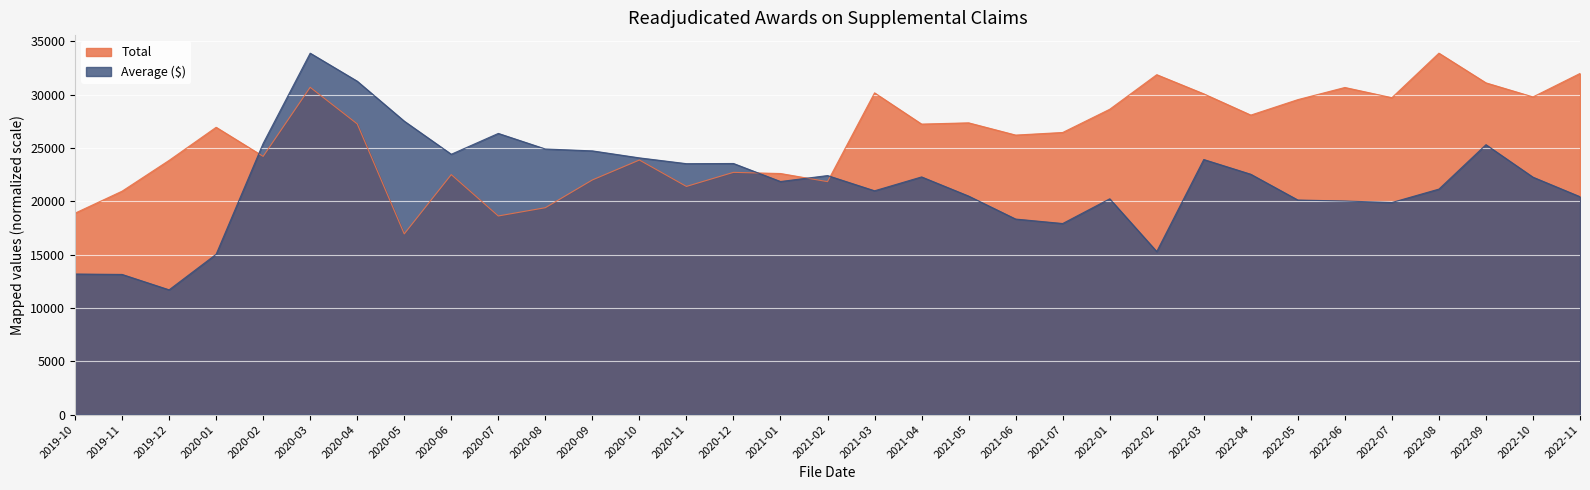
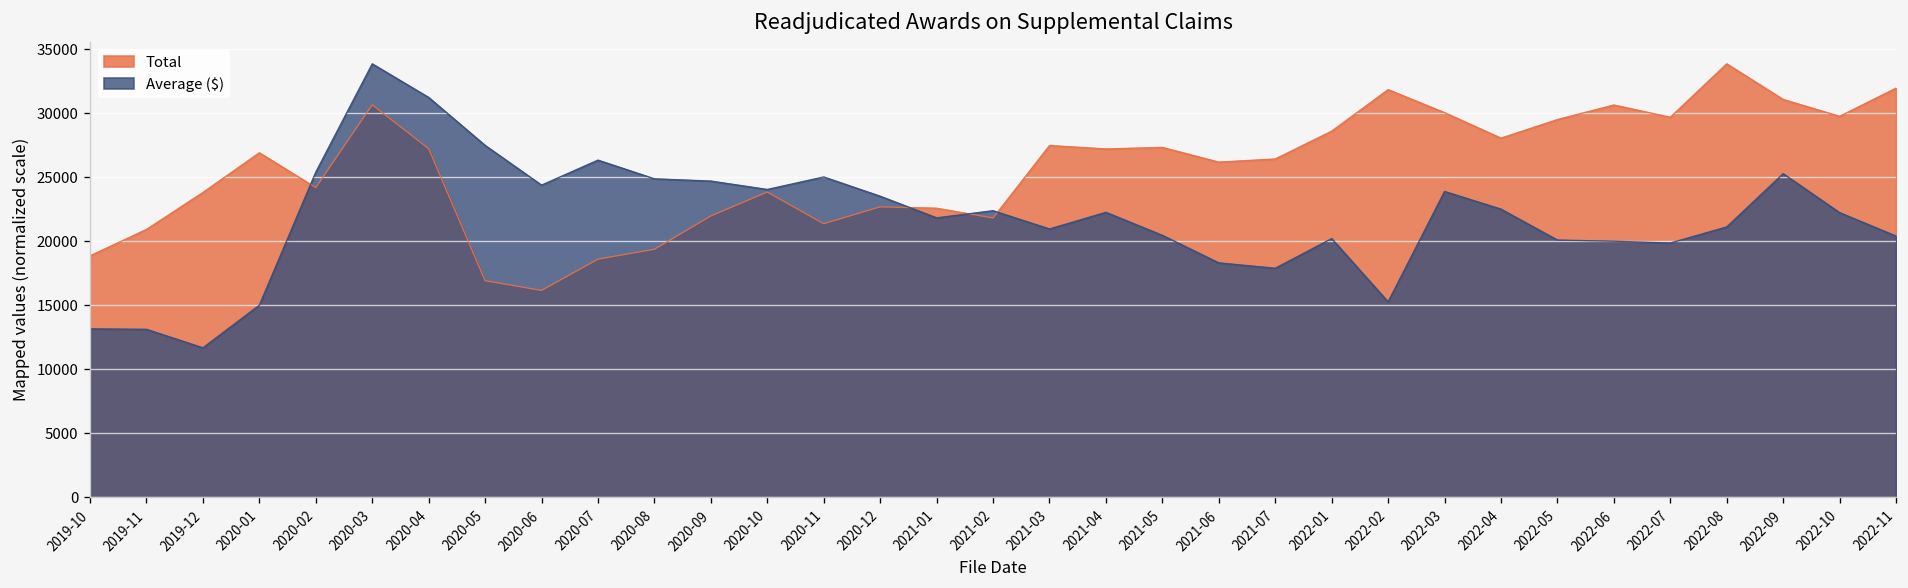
  {
    "Total": {
      "2019-10": 18900,
      "2019-11": 20900,
      "2019-12": 23800,
      "2020-01": 26900,
      "2020-02": 24200,
      "2020-03": 30700,
      "2020-04": 27300,
      "2020-05": 16900,
-     "2020-06": 22500,
+     "2020-06": 16200,
      "2020-07": 18600,
      "2020-08": 19400,
      "2020-09": 22000,
      "2020-11": 21400,
      "2020-12": 22700,
      "2021-01": 22600,
      "2021-02": 21800,
-     "2021-03": 30200,
+     "2021-03": 27500,
      "2021-04": 27200,
      "2021-05": 27300,
      "2021-06": 26200,
      "2021-07": 26400,
      "2022-01": 28600,
      "2022-02": 31900,
      "2022-03": 30100,
      "2022-04": 28100,
      "2022-05": 29500,
      "2022-06": 30700,
      "2022-07": 29700,
      "2022-08": 33900,
      "2022-09": 31100,
      "2022-10": 29800,
      "2022-11": 32000
    },
    "Average ($)": {
      "2019-10": 13200,
      "2019-11": 13100,
      "2019-12": 11700,
      "2020-01": 15000,
      "2020-02": 25400,
      "2020-03": 33900,
      "2020-04": 31300,
      "2020-05": 27500,
      "2020-06": 24400,
      "2020-07": 26400,
      "2020-08": 24900,
      "2020-09": 24700,
-     "2020-11": 23500,
+     "2020-11": 25000,
      "2020-12": 23500,
      "2021-01": 21800,
      "2021-02": 22400,
      "2021-03": 21000,
      "2021-04": 22300,
      "2021-05": 20500,
      "2021-06": 18300,
      "2021-07": 17900,
      "2022-01": 20200,
      "2022-02": 15300,
      "2022-03": 23900,
      "2022-04": 22500,
      "2022-05": 20100,
      "2022-06": 20000,
      "2022-07": 19900,
      "2022-08": 21100,
      "2022-09": 25300,
      "2022-10": 22300,
      "2022-11": 20400
    }
  }
